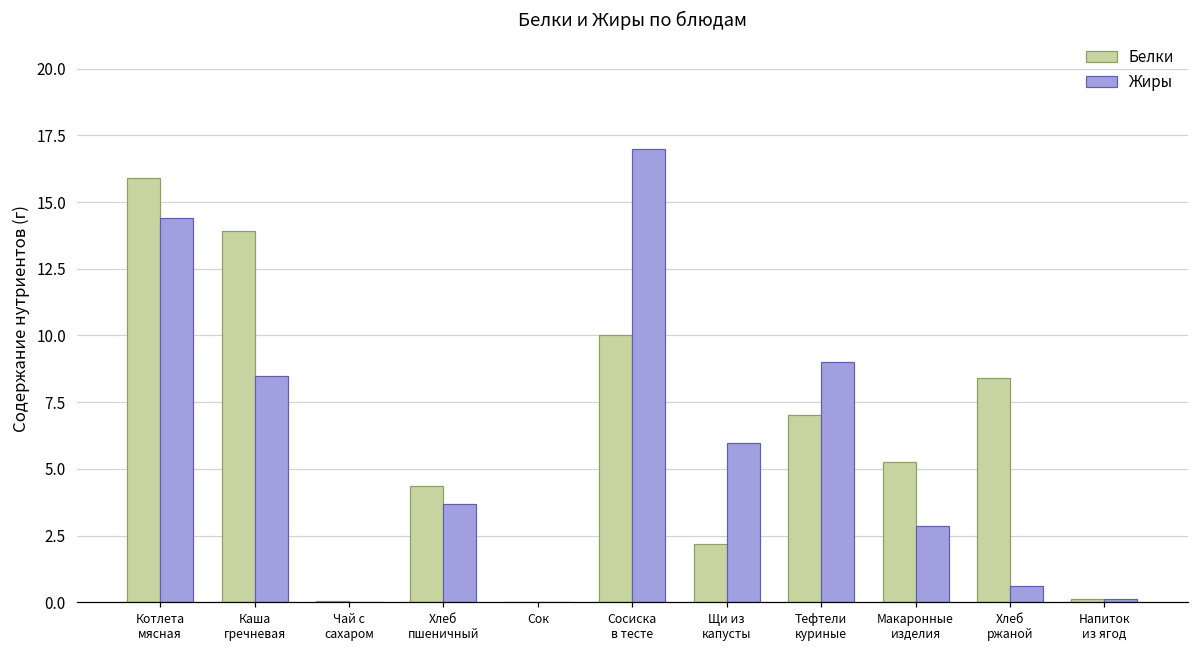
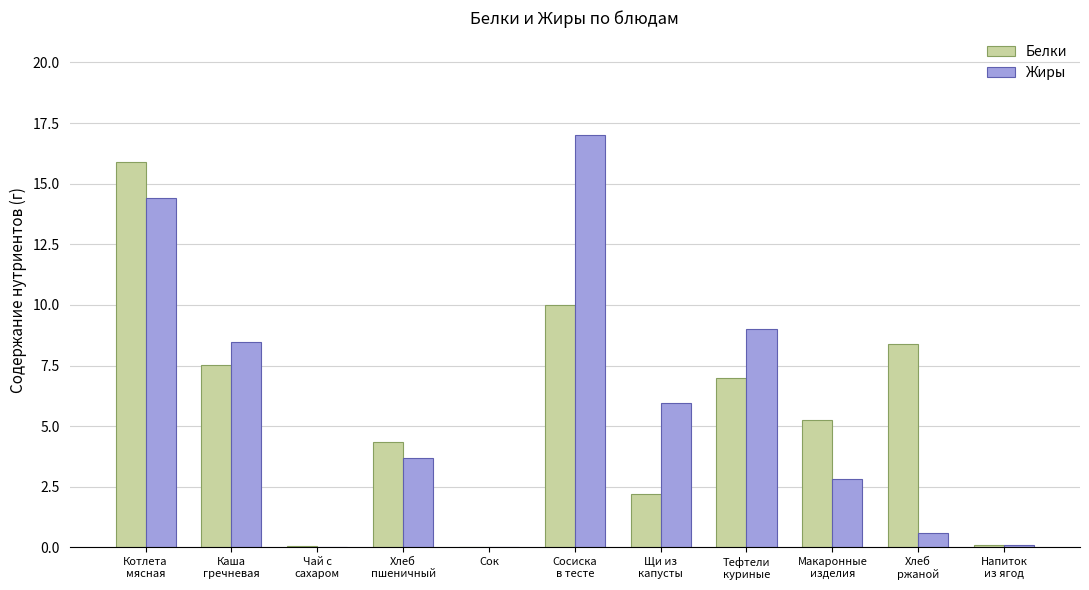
  {
    "Белки": {
      "Котлета мясная": 15.9,
-     "Каша гречневая": 13.9,
+     "Каша гречневая": 7.5,
      "Хлеб пшеничный": 4.4,
      "Сок": 0.0,
      "Сосиска в тесте": 10.0,
      "Щи из капусты": 2.2,
      "Тефтели куриные": 7.0,
      "Макаронные изделия": 5.3,
      "Хлеб ржаной": 8.4,
      "Напиток из ягод": 0.1
    },
    "Жиры": {
      "Котлета мясная": 14.4,
      "Каша гречневая": 8.5,
      "Хлеб пшеничный": 3.7,
      "Сок": 0.0,
      "Сосиска в тесте": 17.0,
      "Щи из капусты": 6.0,
      "Тефтели куриные": 9.0,
      "Макаронные изделия": 2.8,
      "Хлеб ржаной": 0.6,
      "Напиток из ягод": 0.1
    }
  }
